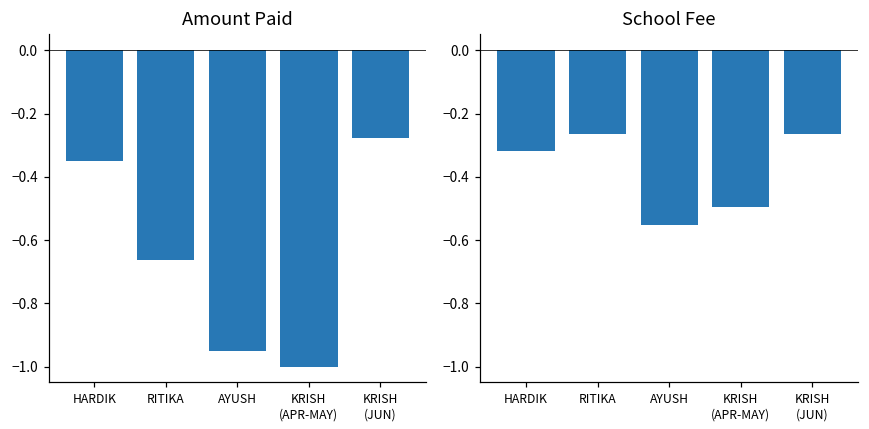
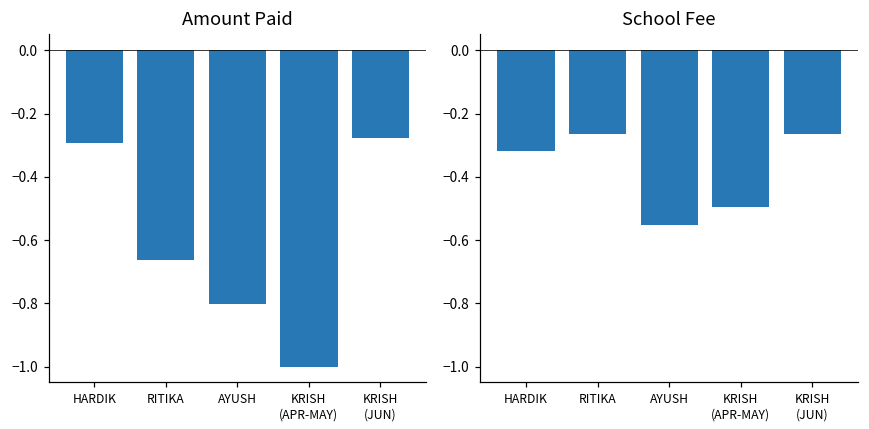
  {
    "Amount Paid": {
-     "HARDIK": -0.35,
+     "HARDIK": -0.29,
      "RITIKA": -0.66,
-     "AYUSH": -0.95,
+     "AYUSH": -0.80,
      "KRISH (APR-MAY)": -1.00,
      "KRISH (JUN)": -0.28
    },
    "School Fee": {
      "HARDIK": -0.32,
      "RITIKA": -0.26,
      "AYUSH": -0.55,
      "KRISH (APR-MAY)": -0.49,
      "KRISH (JUN)": -0.26
    }
  }
